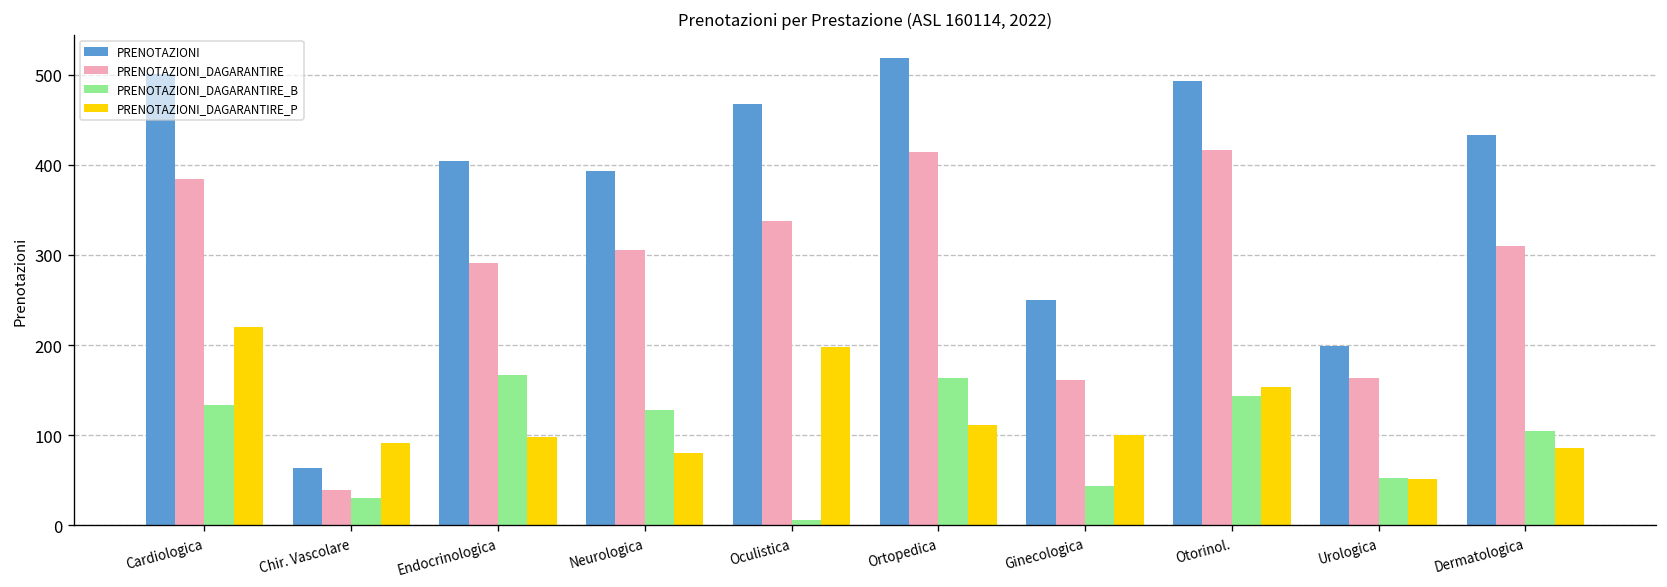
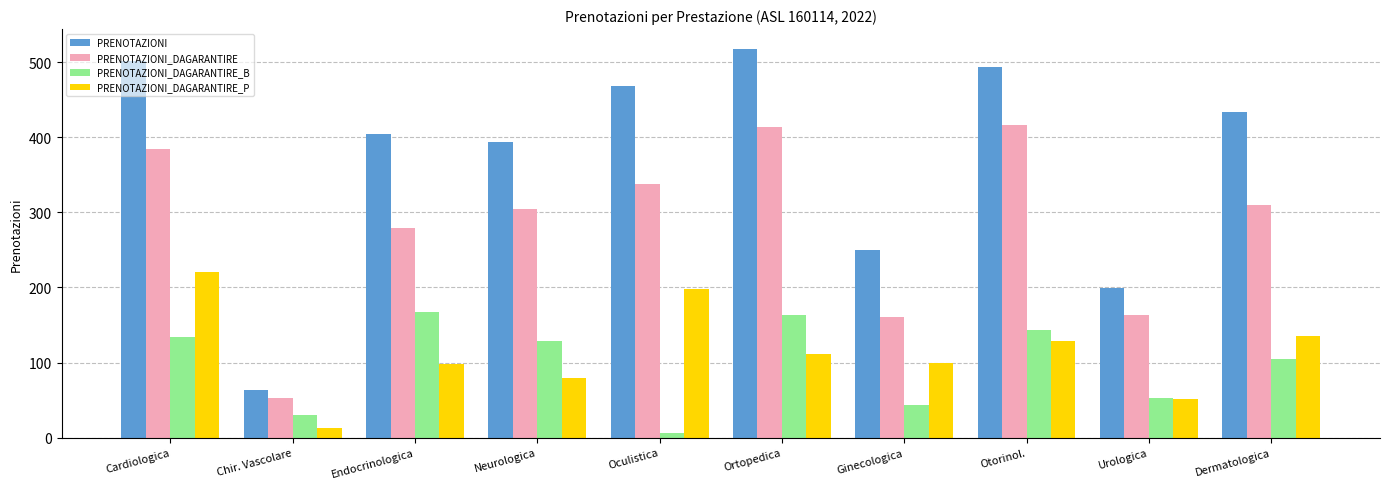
  {
    "PRENOTAZIONI": {
      "Chir. Vascolare": 60,
      "Endocrinologica": 400,
      "Neurologica": 390,
      "Oculistica": 470,
      "Ortopedica": 520,
      "Ginecologica": 250,
      "Otorinol.": 490,
      "Urologica": 200,
      "Dermatologica": 430
    },
    "PRENOTAZIONI_DAGARANTIRE": {
      "Cardiologica": 380,
-     "Chir. Vascolare": 40,
-     "Endocrinologica": 290,
+     "Chir. Vascolare": 50,
+     "Endocrinologica": 280,
      "Neurologica": 310,
      "Oculistica": 340,
      "Ortopedica": 410,
      "Ginecologica": 160,
      "Otorinol.": 420,
      "Urologica": 160,
      "Dermatologica": 310
    },
    "PRENOTAZIONI_DAGARANTIRE_B": {
      "Cardiologica": 130,
      "Chir. Vascolare": 30,
      "Endocrinologica": 170,
      "Neurologica": 130,
      "Oculistica": 10,
      "Ortopedica": 160,
      "Ginecologica": 40,
      "Otorinol.": 140,
      "Urologica": 50,
      "Dermatologica": 110
    },
    "PRENOTAZIONI_DAGARANTIRE_P": {
      "Cardiologica": 220,
-     "Chir. Vascolare": 90,
+     "Chir. Vascolare": 10,
      "Endocrinologica": 100,
      "Neurologica": 80,
      "Oculistica": 200,
      "Ortopedica": 110,
      "Ginecologica": 100,
-     "Otorinol.": 150,
+     "Otorinol.": 130,
      "Urologica": 50,
-     "Dermatologica": 90
+     "Dermatologica": 140
    }
  }
